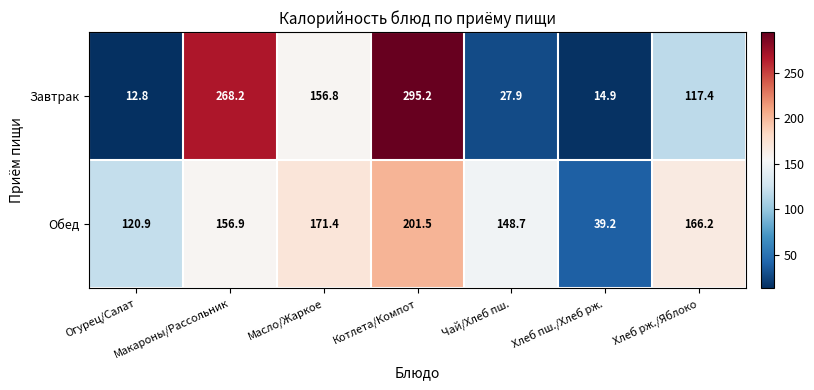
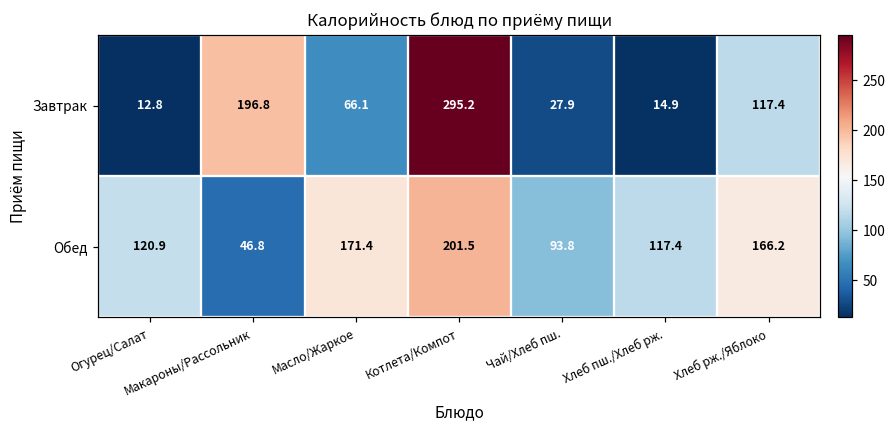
  {
    "Завтрак": {
      "Огурец/Салат": 12.8,
-     "Макароны/Рассольник": 268.2,
-     "Масло/Жаркое": 156.8,
+     "Макароны/Рассольник": 196.8,
+     "Масло/Жаркое": 66.1,
      "Котлета/Компот": 295.2,
      "Чай/Хлеб пш.": 27.9,
      "Хлеб пш./Хлеб рж.": 14.9,
      "Хлеб рж./Яблоко": 117.4
    },
    "Обед": {
      "Огурец/Салат": 120.9,
-     "Макароны/Рассольник": 156.9,
+     "Макароны/Рассольник": 46.8,
      "Масло/Жаркое": 171.4,
      "Котлета/Компот": 201.5,
-     "Чай/Хлеб пш.": 148.7,
-     "Хлеб пш./Хлеб рж.": 39.2,
+     "Чай/Хлеб пш.": 93.8,
+     "Хлеб пш./Хлеб рж.": 117.4,
      "Хлеб рж./Яблоко": 166.2
    }
  }
